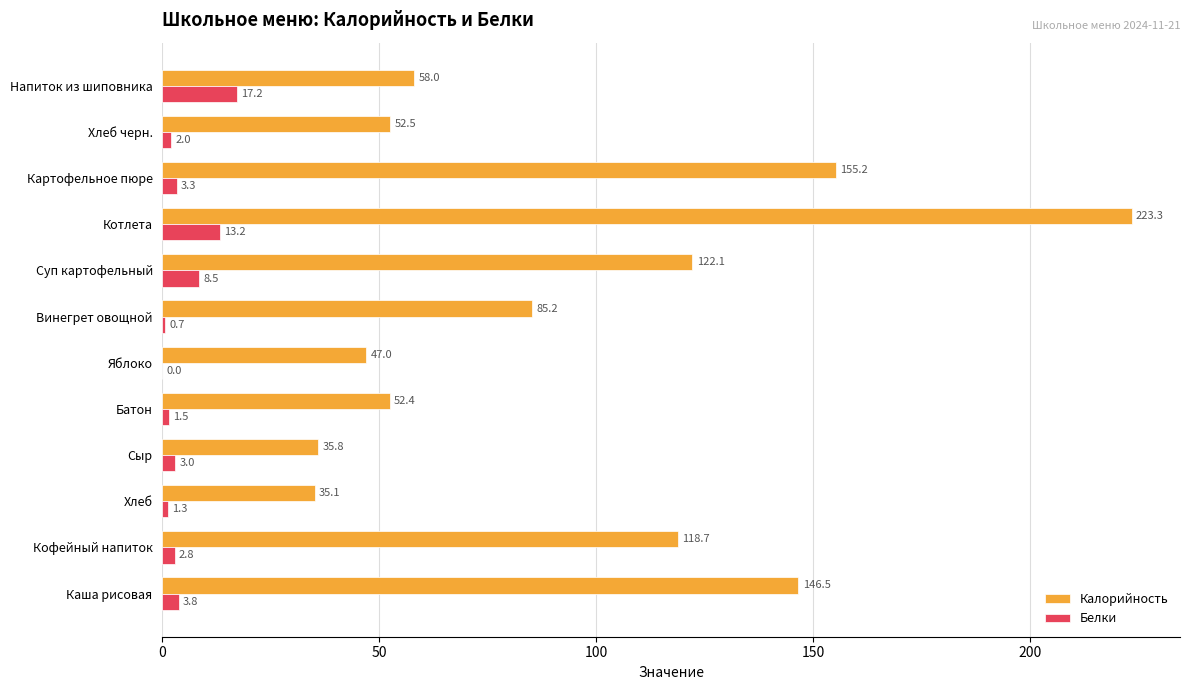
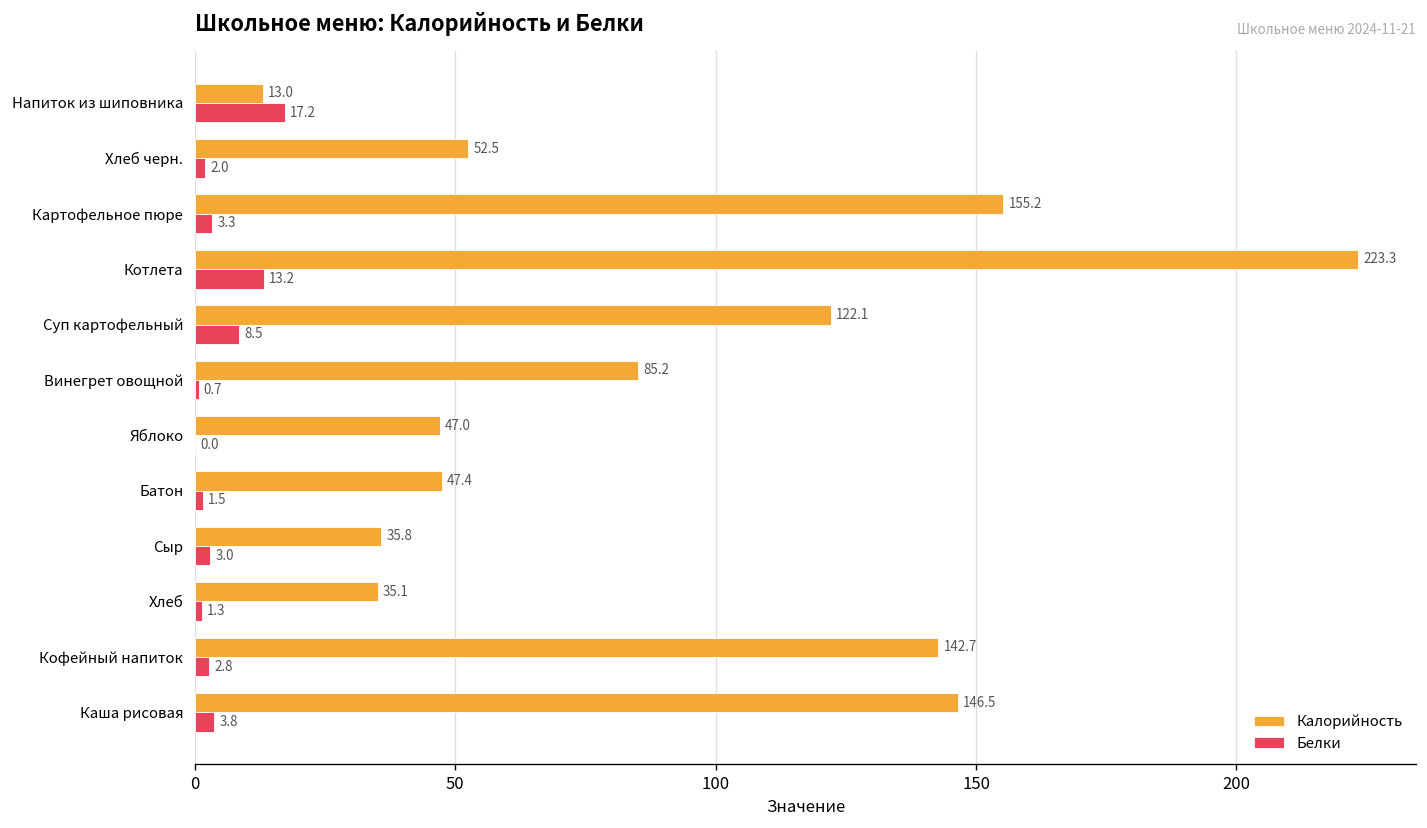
  {
    "Калорийность": {
-     "Напиток из шиповника": 58.0,
+     "Напиток из шиповника": 13.0,
      "Хлеб черн.": 52.5,
      "Картофельное пюре": 155.2,
      "Котлета": 223.3,
      "Суп картофельный": 122.1,
      "Винегрет овощной": 85.2,
      "Яблоко": 47.0,
-     "Батон": 52.4,
+     "Батон": 47.4,
      "Сыр": 35.8,
      "Хлеб": 35.1,
-     "Кофейный напиток": 118.7,
+     "Кофейный напиток": 142.7,
      "Каша рисовая": 146.5
    },
    "Белки": {
      "Напиток из шиповника": 17.2,
      "Хлеб черн.": 2.0,
      "Картофельное пюре": 3.3,
      "Котлета": 13.2,
      "Суп картофельный": 8.5,
      "Винегрет овощной": 0.7,
      "Яблоко": 0.0,
      "Батон": 1.5,
      "Сыр": 3.0,
      "Хлеб": 1.3,
      "Кофейный напиток": 2.8,
      "Каша рисовая": 3.8
    }
  }
